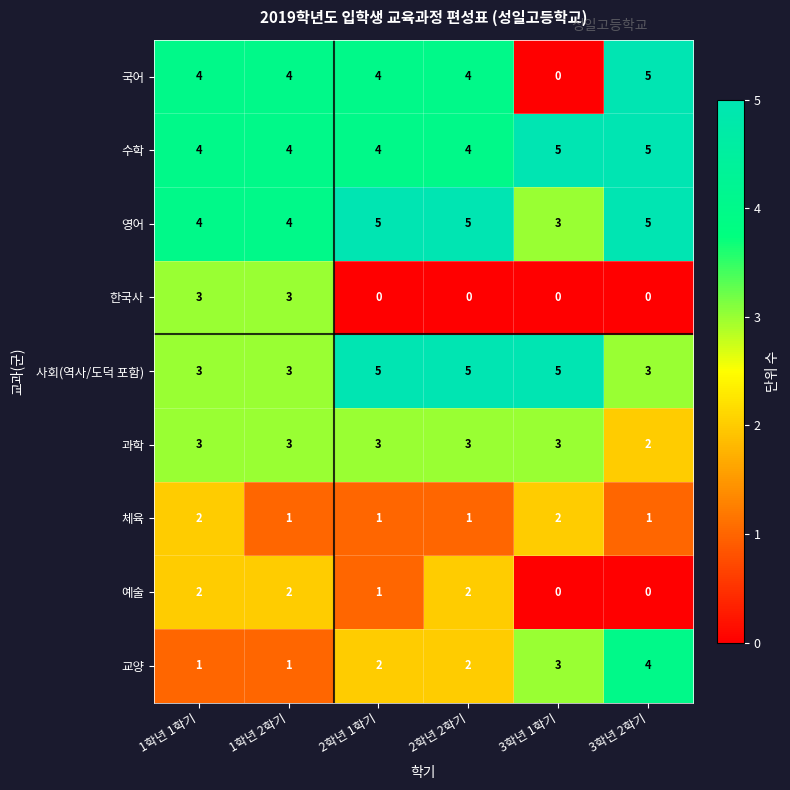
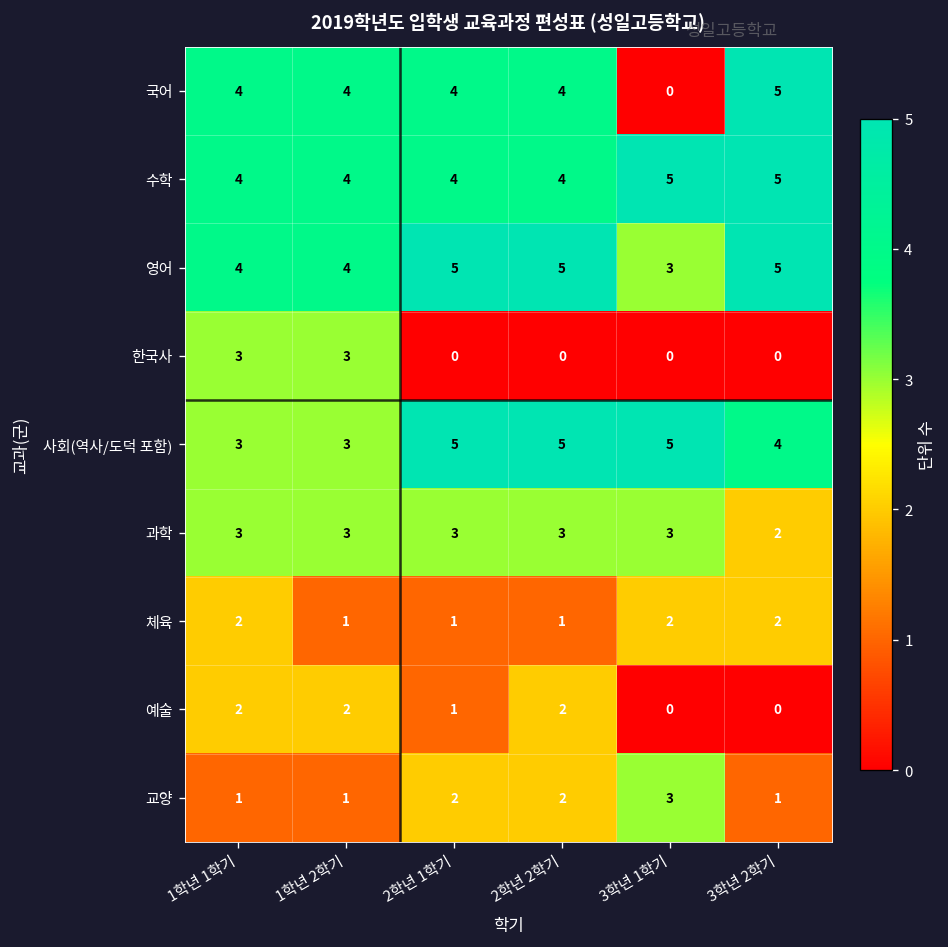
  {
    "국어": {
      "1학년 1학기": 4,
      "1학년 2학기": 4,
      "2학년 1학기": 4,
      "2학년 2학기": 4,
      "3학년 1학기": 0,
      "3학년 2학기": 5
    },
    "수학": {
      "1학년 1학기": 4,
      "1학년 2학기": 4,
      "2학년 1학기": 4,
      "2학년 2학기": 4,
      "3학년 1학기": 5,
      "3학년 2학기": 5
    },
    "영어": {
      "1학년 1학기": 4,
      "1학년 2학기": 4,
      "2학년 1학기": 5,
      "2학년 2학기": 5,
      "3학년 1학기": 3,
      "3학년 2학기": 5
    },
    "한국사": {
      "1학년 1학기": 3,
      "1학년 2학기": 3,
      "2학년 1학기": 0,
      "2학년 2학기": 0,
      "3학년 1학기": 0,
      "3학년 2학기": 0
    },
    "사회(역사/도덕 포함)": {
      "1학년 1학기": 3,
      "1학년 2학기": 3,
      "2학년 1학기": 5,
      "2학년 2학기": 5,
      "3학년 1학기": 5,
-     "3학년 2학기": 3
+     "3학년 2학기": 4
    },
    "과학": {
      "1학년 1학기": 3,
      "1학년 2학기": 3,
      "2학년 1학기": 3,
      "2학년 2학기": 3,
      "3학년 1학기": 3,
      "3학년 2학기": 2
    },
    "체육": {
      "1학년 1학기": 2,
      "1학년 2학기": 1,
      "2학년 1학기": 1,
      "2학년 2학기": 1,
      "3학년 1학기": 2,
-     "3학년 2학기": 1
+     "3학년 2학기": 2
    },
    "예술": {
      "1학년 1학기": 2,
      "1학년 2학기": 2,
      "2학년 1학기": 1,
      "2학년 2학기": 2,
      "3학년 1학기": 0,
      "3학년 2학기": 0
    },
    "교양": {
      "1학년 1학기": 1,
      "1학년 2학기": 1,
      "2학년 1학기": 2,
      "2학년 2학기": 2,
      "3학년 1학기": 3,
-     "3학년 2학기": 4
+     "3학년 2학기": 1
    }
  }
